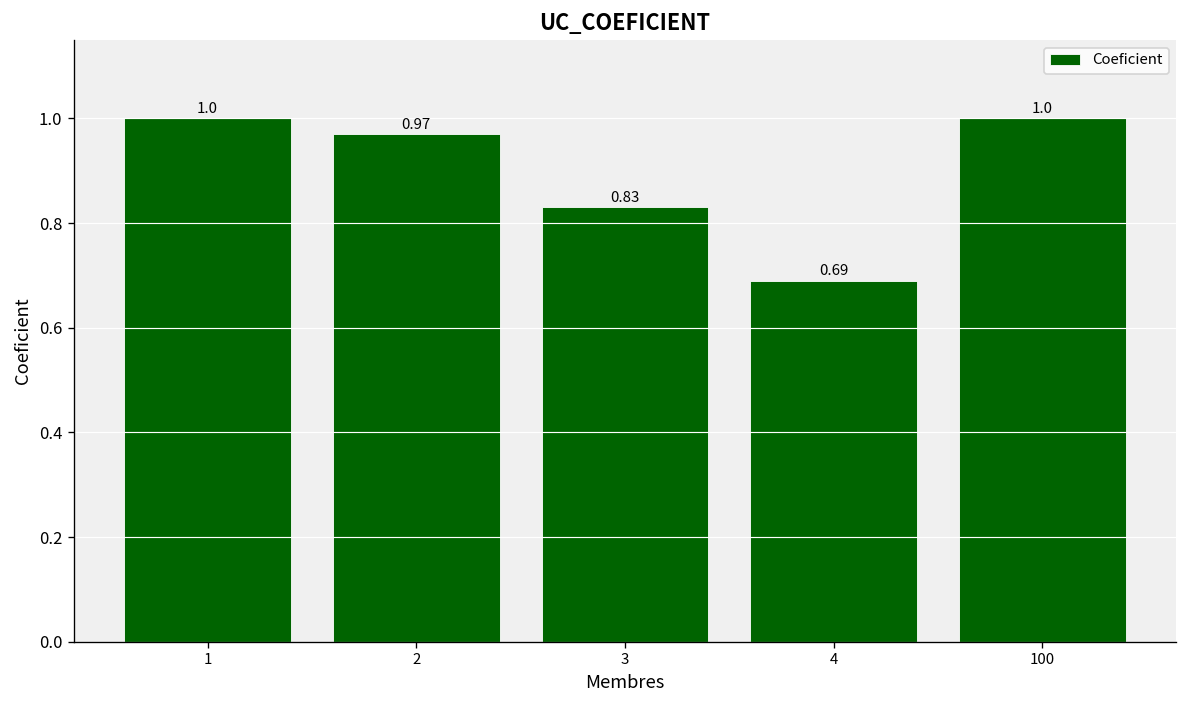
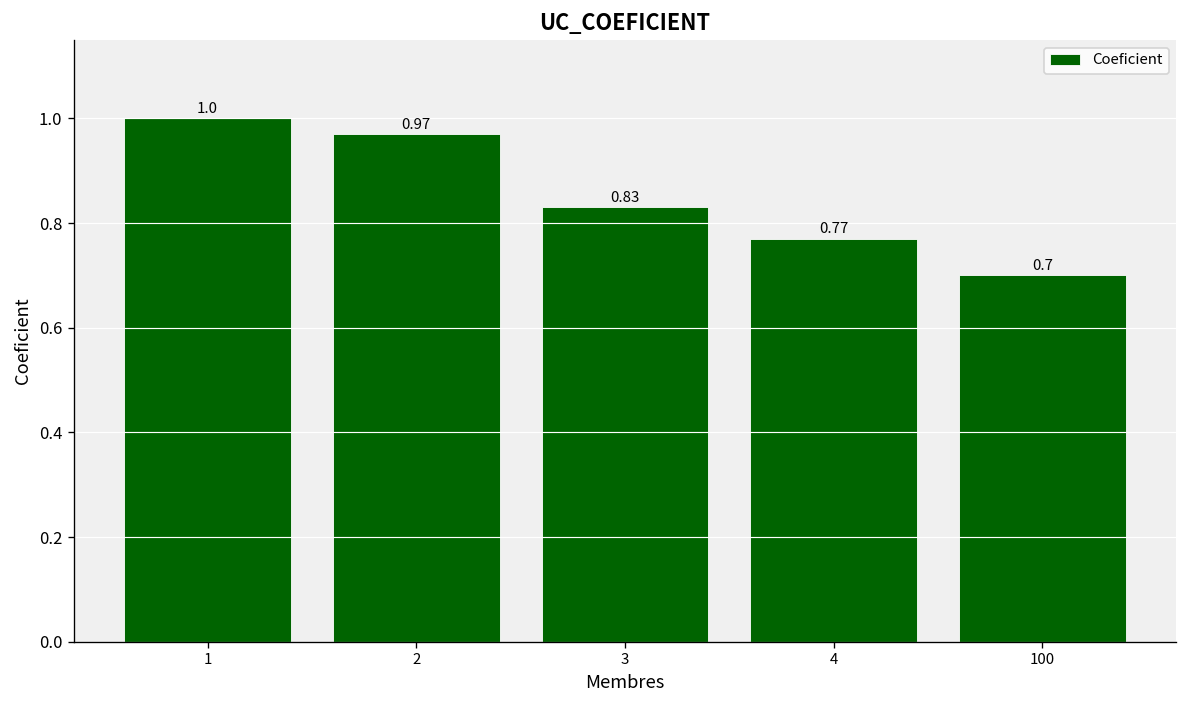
  {
    "1": 1.0,
    "2": 0.97,
    "3": 0.83,
-   "4": 0.69,
-   "100": 1.0
+   "4": 0.77,
+   "100": 0.7
  }
